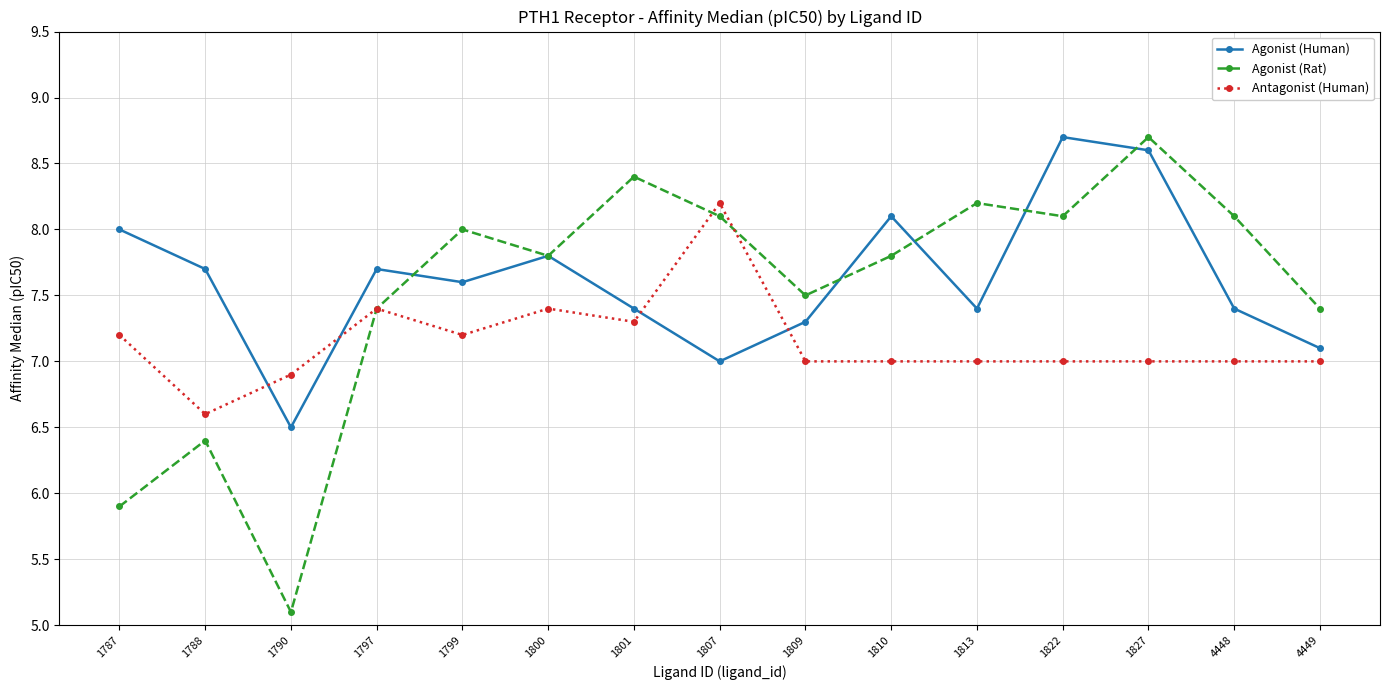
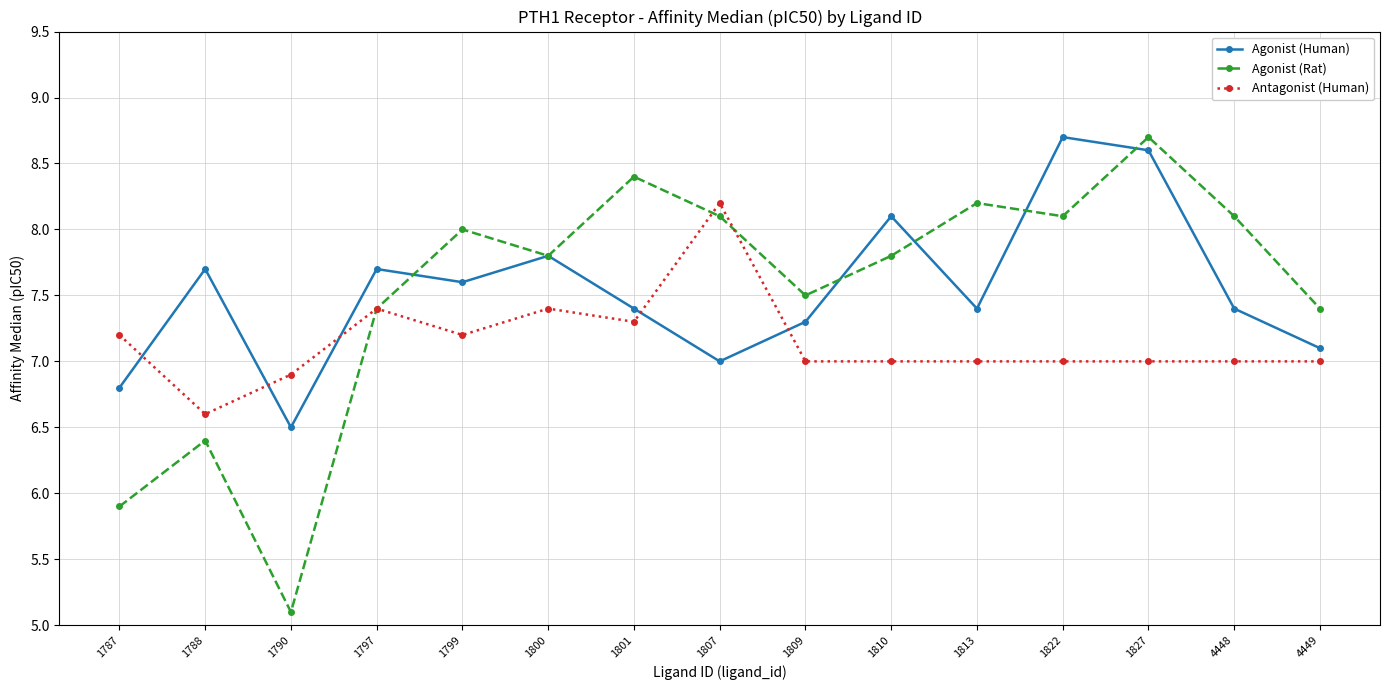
  {
    "Agonist (Human)": {
-     "1787": 8.0,
+     "1787": 6.8,
      "1788": 7.7,
      "1790": 6.5,
      "1797": 7.7,
      "1799": 7.6,
      "1801": 7.4,
      "1807": 7.0,
      "1809": 7.3,
      "1810": 8.1,
      "1813": 7.4,
      "1822": 8.7,
      "1827": 8.6,
      "4448": 7.4,
      "4449": 7.1
    },
    "Agonist (Rat)": {
      "1787": 5.9,
      "1788": 6.4,
      "1790": 5.1,
      "1799": 8.0,
      "1801": 8.4,
      "1807": 8.1,
      "1809": 7.5,
      "1810": 7.8,
      "1813": 8.2,
      "1822": 8.1,
      "1827": 8.7,
      "4448": 8.1,
      "4449": 7.4
    },
    "Antagonist (Human)": {
      "1787": 7.2,
      "1788": 6.6,
      "1790": 6.9,
      "1799": 7.2,
      "1800": 7.4,
      "1801": 7.3,
      "1807": 8.2,
      "1809": 7.0,
      "1810": 7.0,
      "1813": 7.0,
      "1822": 7.0,
      "1827": 7.0,
      "4448": 7.0,
      "4449": 7.0
    }
  }
